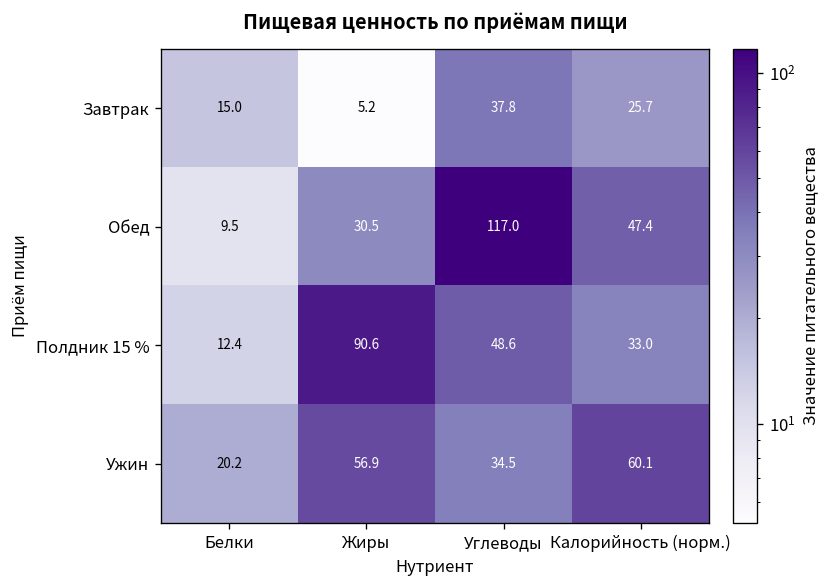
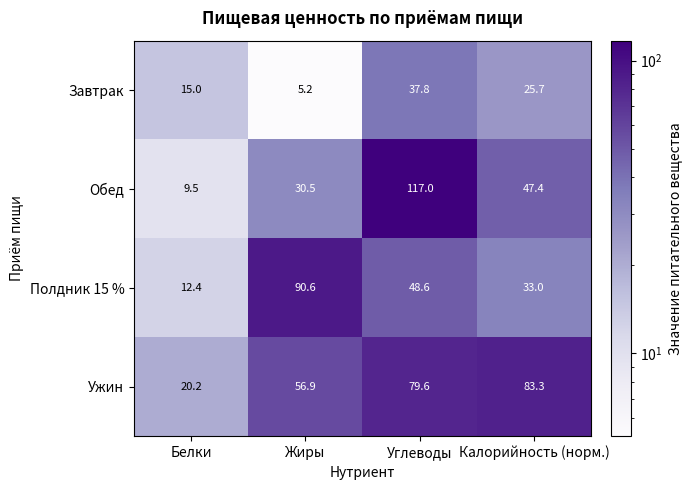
  {
    "Завтрак": {
      "Белки": 15.0,
      "Жиры": 5.2,
      "Углеводы": 37.8,
      "Калорийность (норм.)": 25.7
    },
    "Обед": {
      "Белки": 9.5,
      "Жиры": 30.5,
      "Углеводы": 117.0,
      "Калорийность (норм.)": 47.4
    },
    "Полдник 15 %": {
      "Белки": 12.4,
      "Жиры": 90.6,
      "Углеводы": 48.6,
      "Калорийность (норм.)": 33.0
    },
    "Ужин": {
      "Белки": 20.2,
      "Жиры": 56.9,
-     "Углеводы": 34.5,
-     "Калорийность (норм.)": 60.1
+     "Углеводы": 79.6,
+     "Калорийность (норм.)": 83.3
    }
  }
